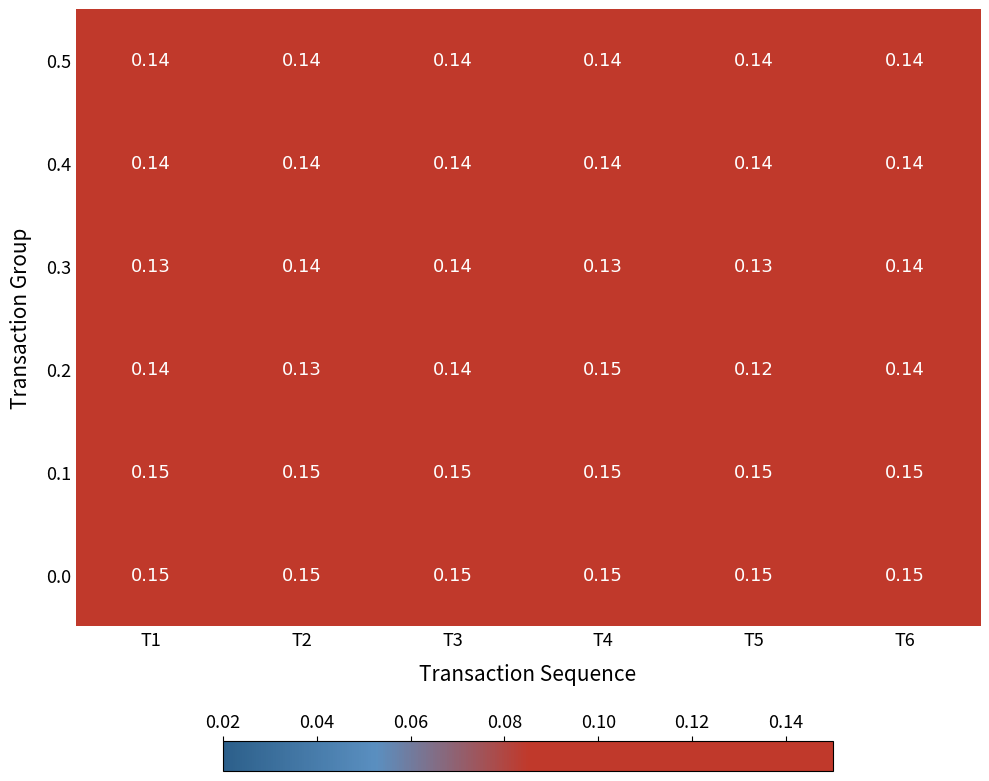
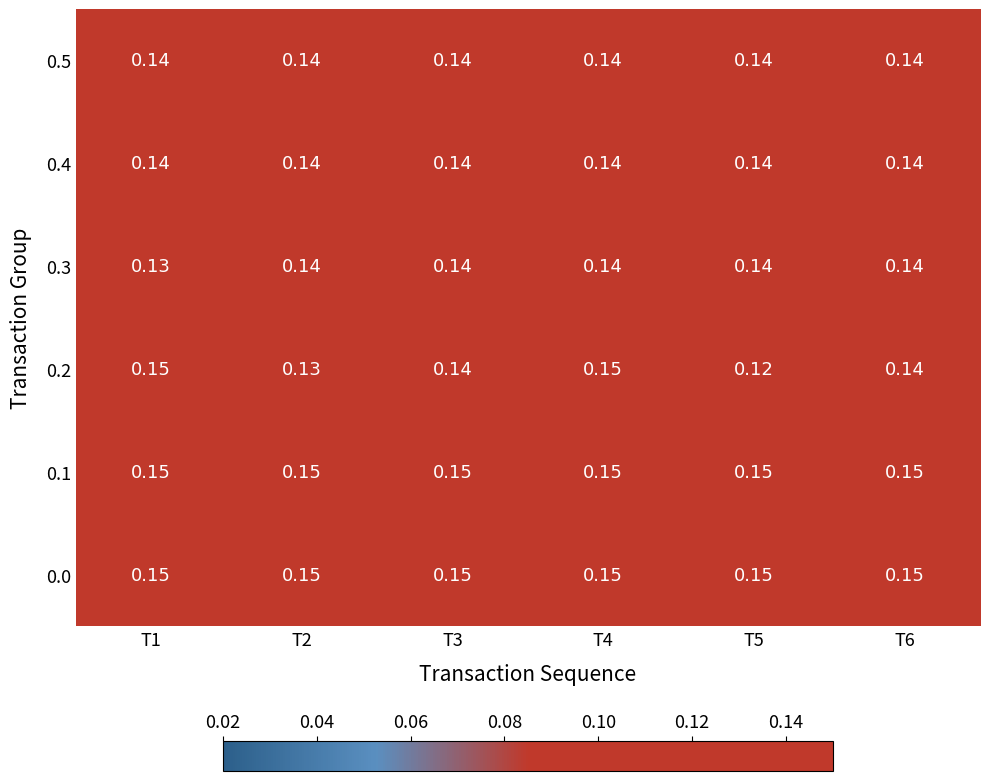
  {
    "0.5": {
      "T1": 0.14,
      "T2": 0.14,
      "T3": 0.14,
      "T4": 0.14,
      "T5": 0.14,
      "T6": 0.14
    },
    "0.4": {
      "T1": 0.14,
      "T2": 0.14,
      "T3": 0.14,
      "T4": 0.14,
      "T5": 0.14,
      "T6": 0.14
    },
    "0.3": {
      "T1": 0.13,
      "T2": 0.14,
      "T3": 0.14,
-     "T4": 0.13,
-     "T5": 0.13,
+     "T4": 0.14,
+     "T5": 0.14,
      "T6": 0.14
    },
    "0.2": {
-     "T1": 0.14,
+     "T1": 0.15,
      "T2": 0.13,
      "T3": 0.14,
      "T4": 0.15,
      "T5": 0.12,
      "T6": 0.14
    },
    "0.1": {
      "T1": 0.15,
      "T2": 0.15,
      "T3": 0.15,
      "T4": 0.15,
      "T5": 0.15,
      "T6": 0.15
    },
    "0.0": {
      "T1": 0.15,
      "T2": 0.15,
      "T3": 0.15,
      "T4": 0.15,
      "T5": 0.15,
      "T6": 0.15
    }
  }
